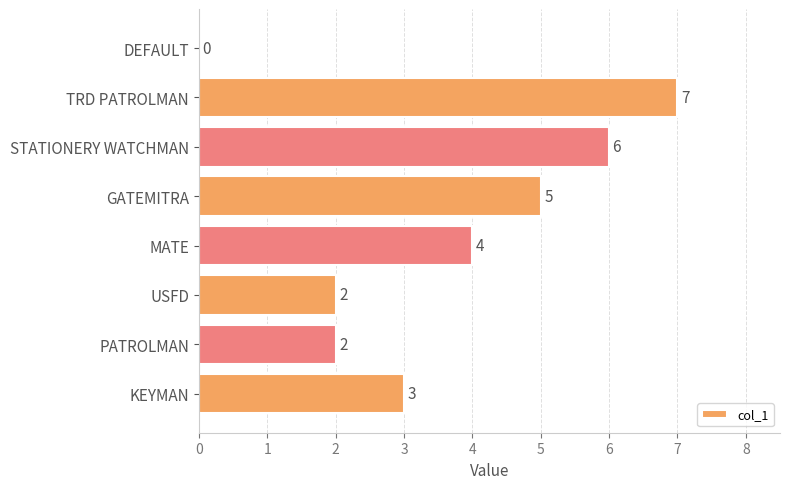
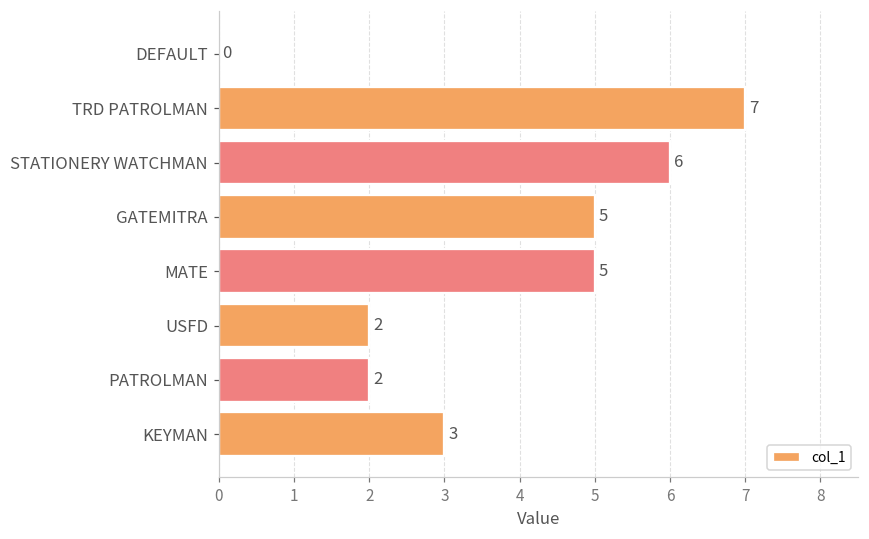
  {
    "DEFAULT": 0,
    "TRD PATROLMAN": 7,
    "STATIONERY WATCHMAN": 6,
    "GATEMITRA": 5,
-   "MATE": 4,
+   "MATE": 5,
    "USFD": 2,
    "PATROLMAN": 2,
    "KEYMAN": 3
  }
